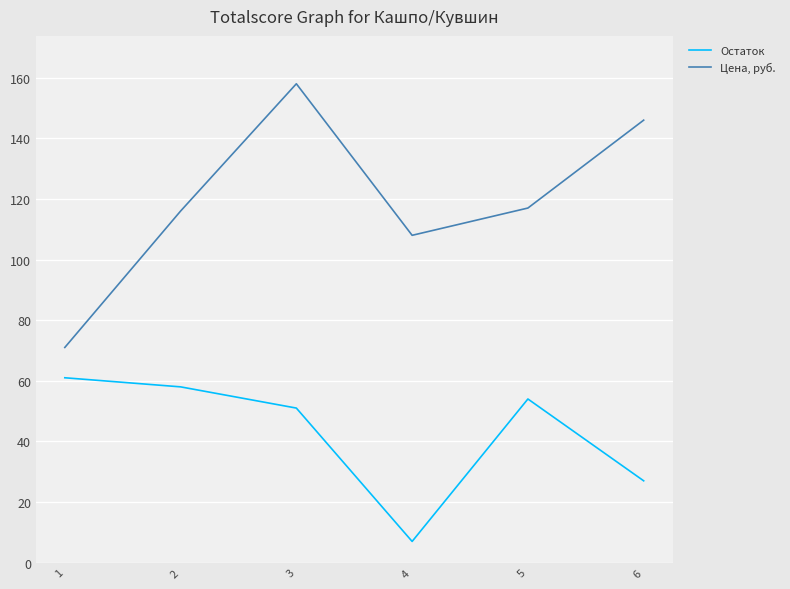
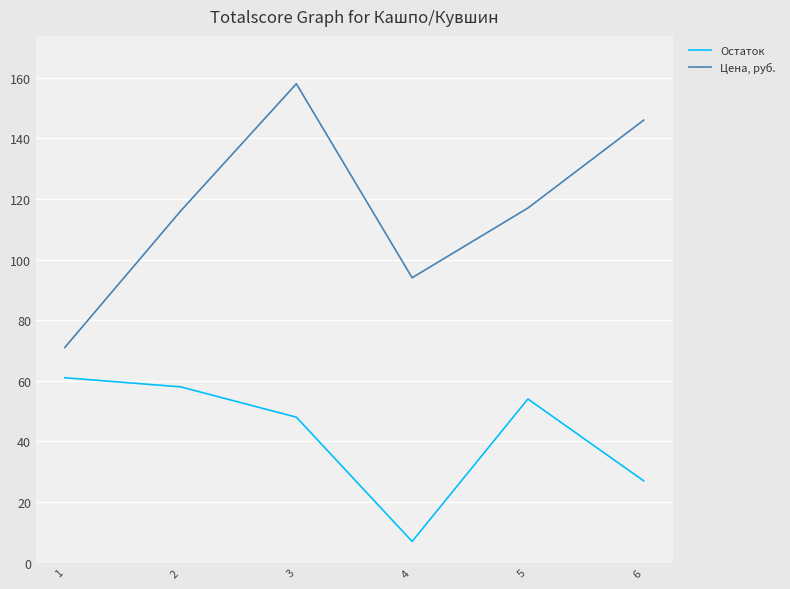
  {
    "Остаток": {
      "1": 61,
      "2": 58,
-     "3": 51,
+     "3": 48,
      "4": 7,
      "5": 54,
      "6": 27
    },
    "Цена, руб.": {
      "1": 71,
      "2": 116,
      "3": 158,
-     "4": 108,
+     "4": 94,
      "5": 117,
      "6": 146
    }
  }
